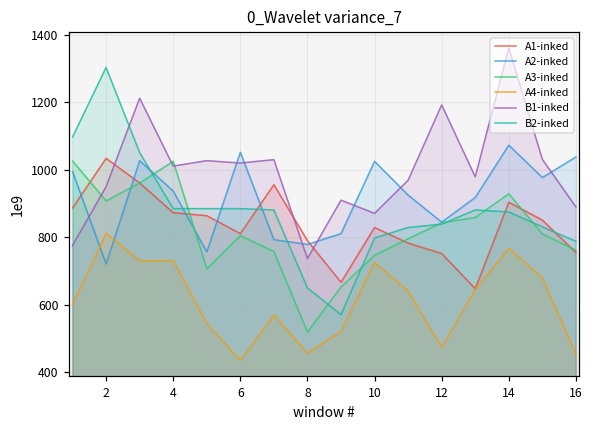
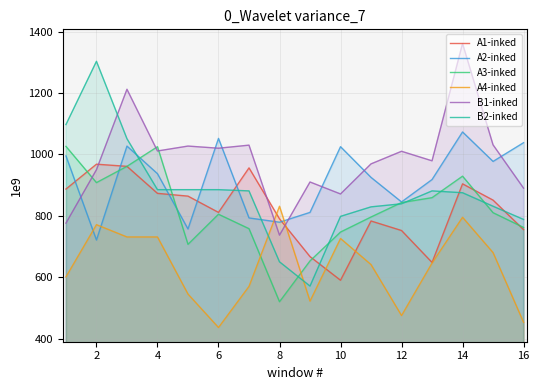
  {
    "A1-inked": {
-     "2": 1030,
+     "2": 970,
      "4": 870,
      "8": 790,
-     "10": 830,
+     "10": 590,
      "12": 750,
      "14": 900
    },
    "A2-inked": {
      "2": 720,
      "4": 940,
      "6": 1050,
      "8": 780,
      "10": 1030,
      "14": 1070,
      "16": 1040
    },
    "A4-inked": {
-     "2": 810,
+     "2": 770,
      "4": 730,
      "6": 440,
-     "8": 460,
+     "8": 830,
      "10": 730,
      "12": 480,
-     "14": 770,
+     "14": 800,
      "16": 450
    },
    "B1-inked": {
      "2": 950,
      "4": 1010,
      "6": 1020,
      "8": 740,
      "10": 870,
-     "12": 1190,
+     "12": 1010,
      "16": 890
    }
  }
